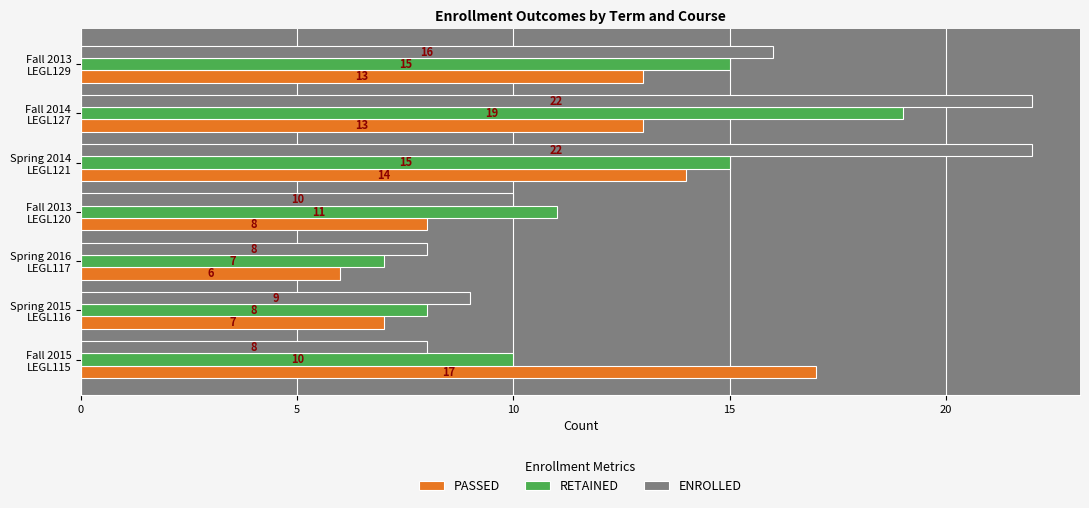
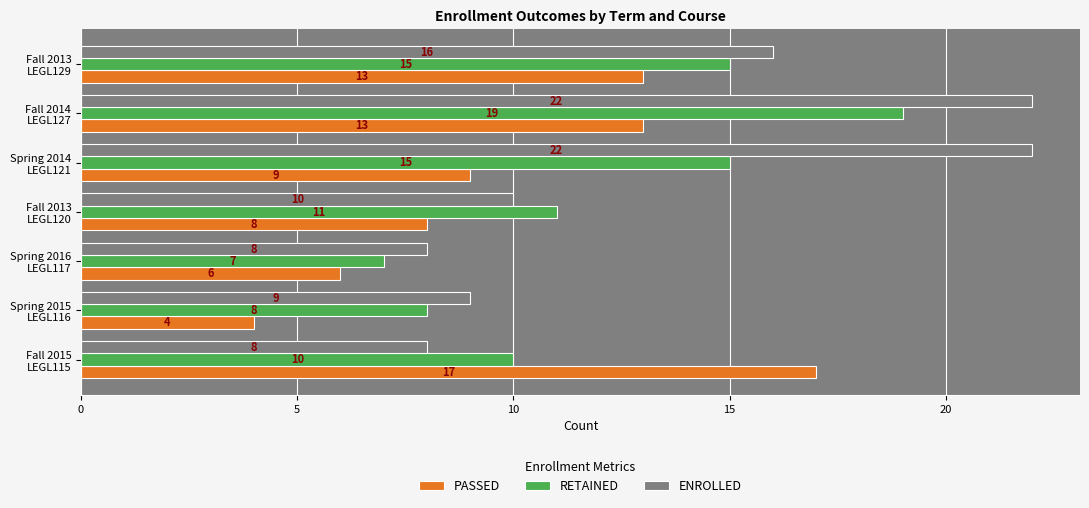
  {
    "PASSED": {
      "Fall 2013 LEGL129": 13,
      "Fall 2014 LEGL127": 13,
-     "Spring 2014 LEGL121": 14,
+     "Spring 2014 LEGL121": 9,
      "Fall 2013 LEGL120": 8,
      "Spring 2016 LEGL117": 6,
-     "Spring 2015 LEGL116": 7,
+     "Spring 2015 LEGL116": 4,
      "Fall 2015 LEGL115": 17
    },
    "RETAINED": {
      "Fall 2013 LEGL129": 15,
      "Fall 2014 LEGL127": 19,
      "Spring 2014 LEGL121": 15,
      "Fall 2013 LEGL120": 11,
      "Spring 2016 LEGL117": 7,
      "Spring 2015 LEGL116": 8,
      "Fall 2015 LEGL115": 10
    },
    "ENROLLED": {
      "Fall 2013 LEGL129": 16,
      "Fall 2014 LEGL127": 22,
      "Spring 2014 LEGL121": 22,
      "Fall 2013 LEGL120": 10,
      "Spring 2016 LEGL117": 8,
      "Spring 2015 LEGL116": 9,
      "Fall 2015 LEGL115": 8
    }
  }
